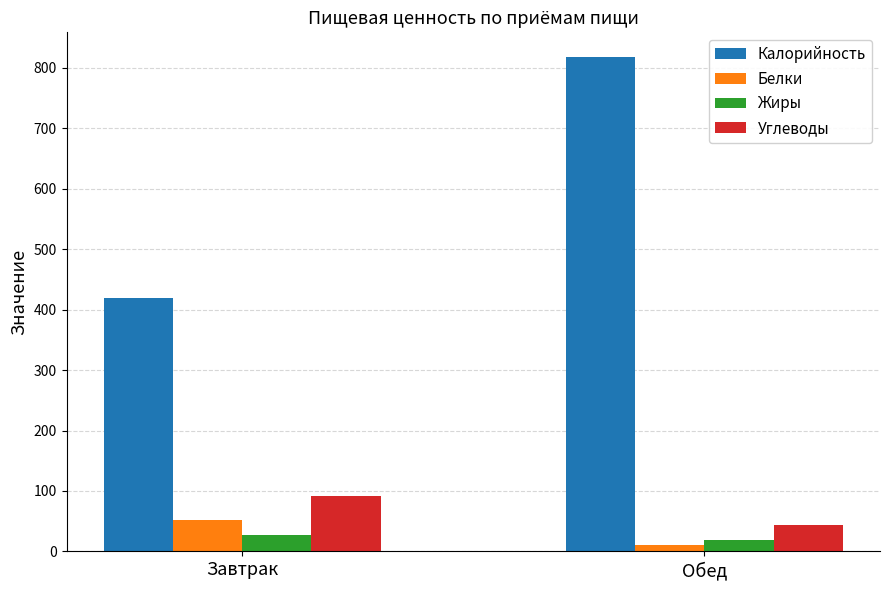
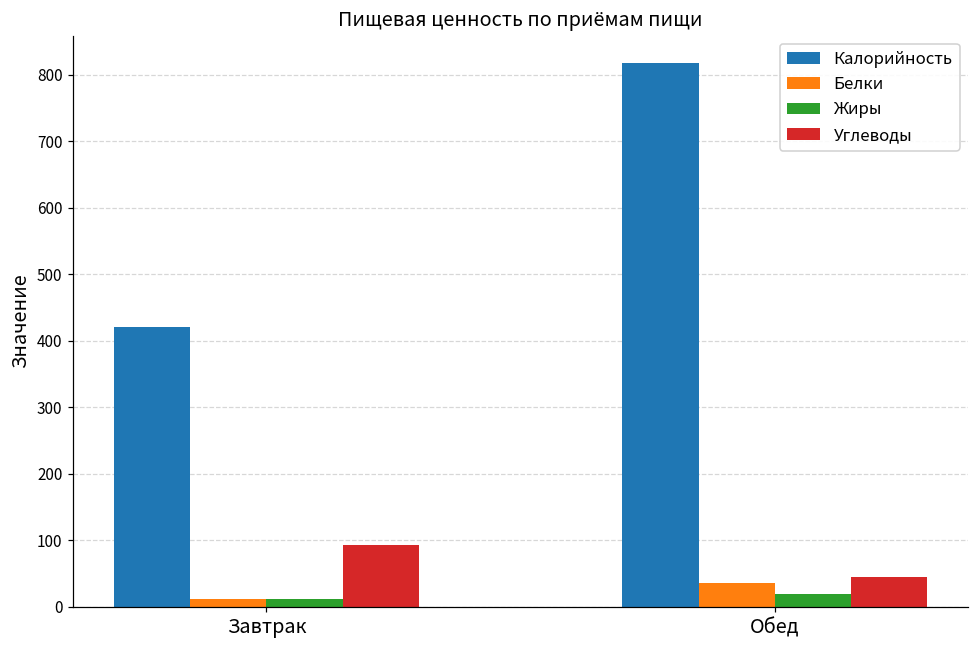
  {
    "Калорийность": {
      "Завтрак": 420,
      "Обед": 820
    },
    "Белки": {
-     "Завтрак": 50,
-     "Обед": 10
+     "Завтрак": 10,
+     "Обед": 40
    },
    "Жиры": {
-     "Завтрак": 30,
+     "Завтрак": 10,
      "Обед": 20
    },
    "Углеводы": {
      "Завтрак": 90,
      "Обед": 40
    }
  }
